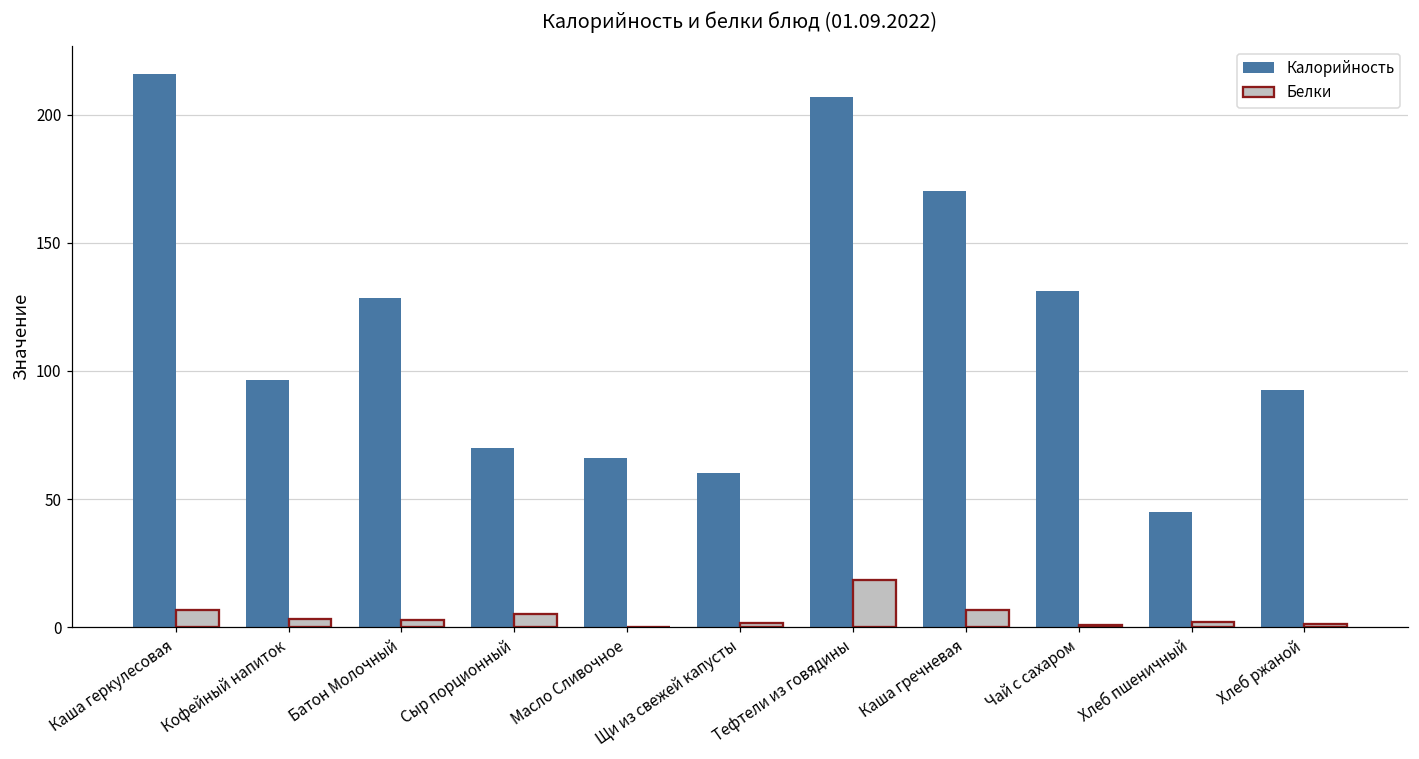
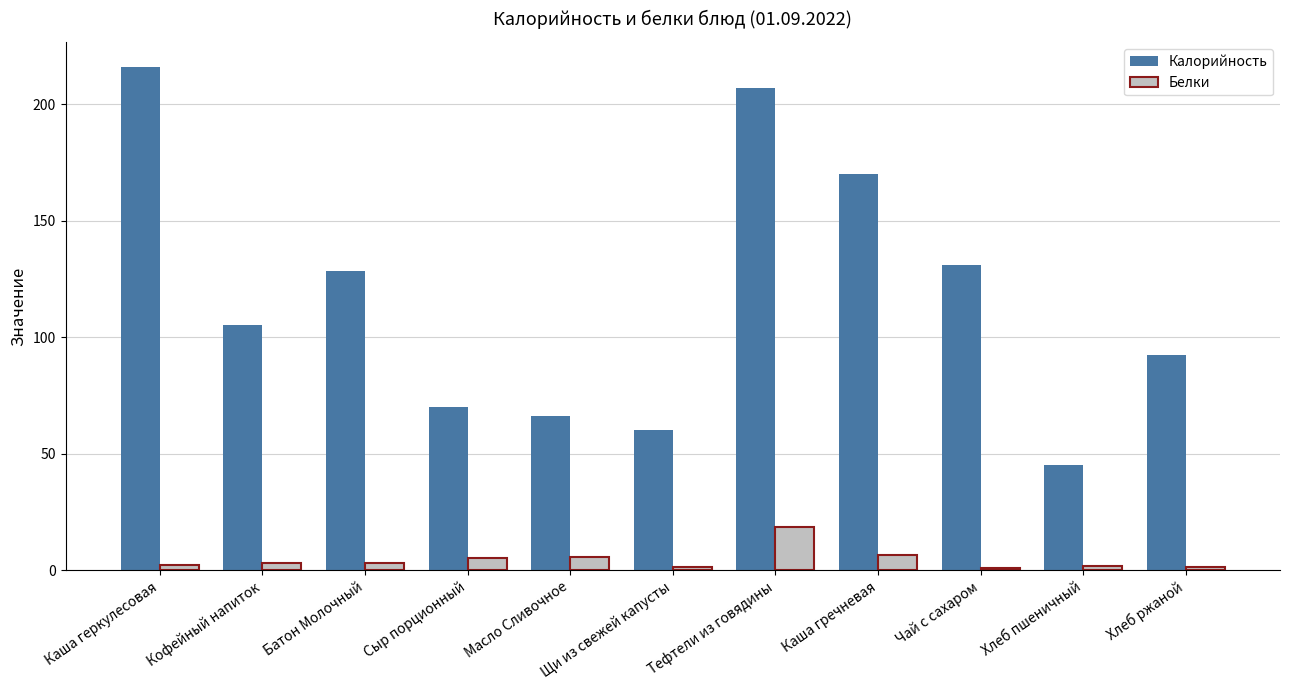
  {
    "Калорийность": {
      "Каша геркулесовая": 216,
-     "Кофейный напиток": 96,
+     "Кофейный напиток": 105,
      "Батон Молочный": 128,
      "Сыр порционный": 70,
      "Масло Сливочное": 66,
      "Щи из свежей капусты": 60,
      "Тефтели из говядины": 207,
      "Каша гречневая": 170,
      "Чай с сахаром": 131,
      "Хлеб пшеничный": 45,
      "Хлеб ржаной": 93
    },
    "Белки": {
-     "Каша геркулесовая": 7,
+     "Каша геркулесовая": 2,
      "Кофейный напиток": 3,
      "Батон Молочный": 3,
      "Сыр порционный": 5,
-     "Масло Сливочное": 0,
+     "Масло Сливочное": 6,
      "Щи из свежей капусты": 2,
      "Тефтели из говядины": 18,
      "Каша гречневая": 7,
      "Хлеб пшеничный": 2,
      "Хлеб ржаной": 1
    }
  }
